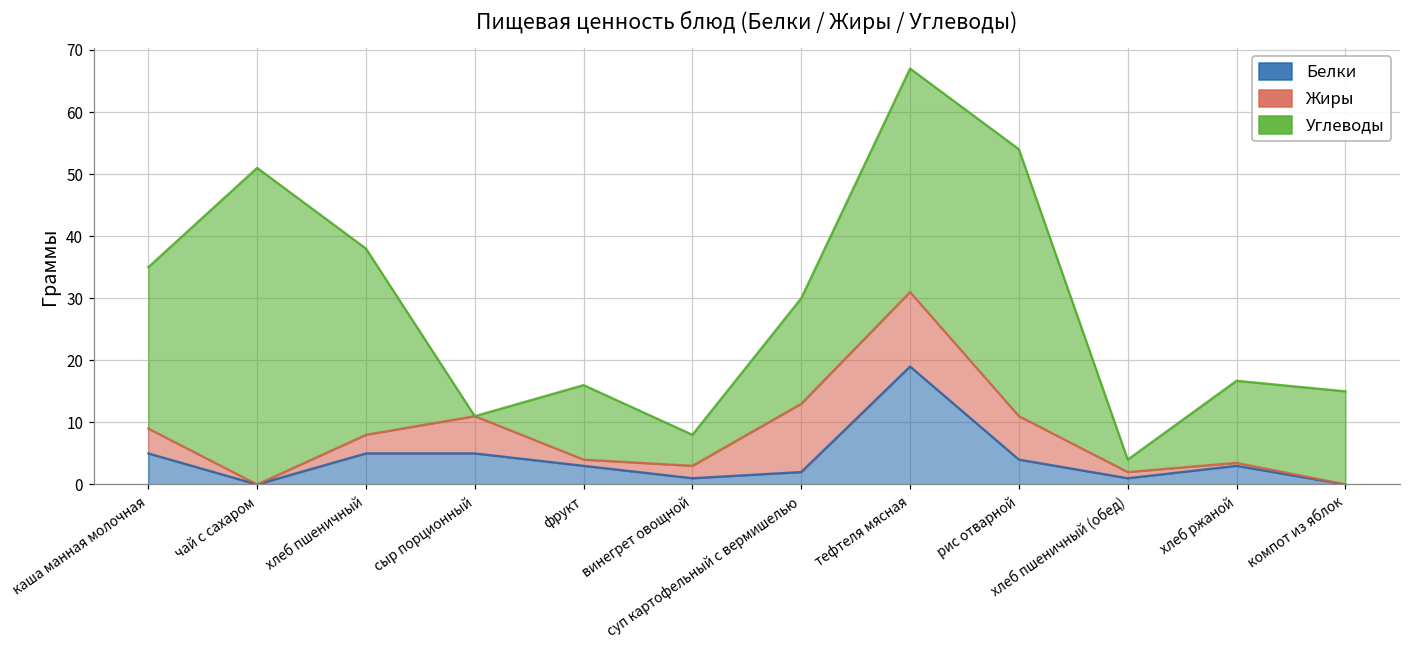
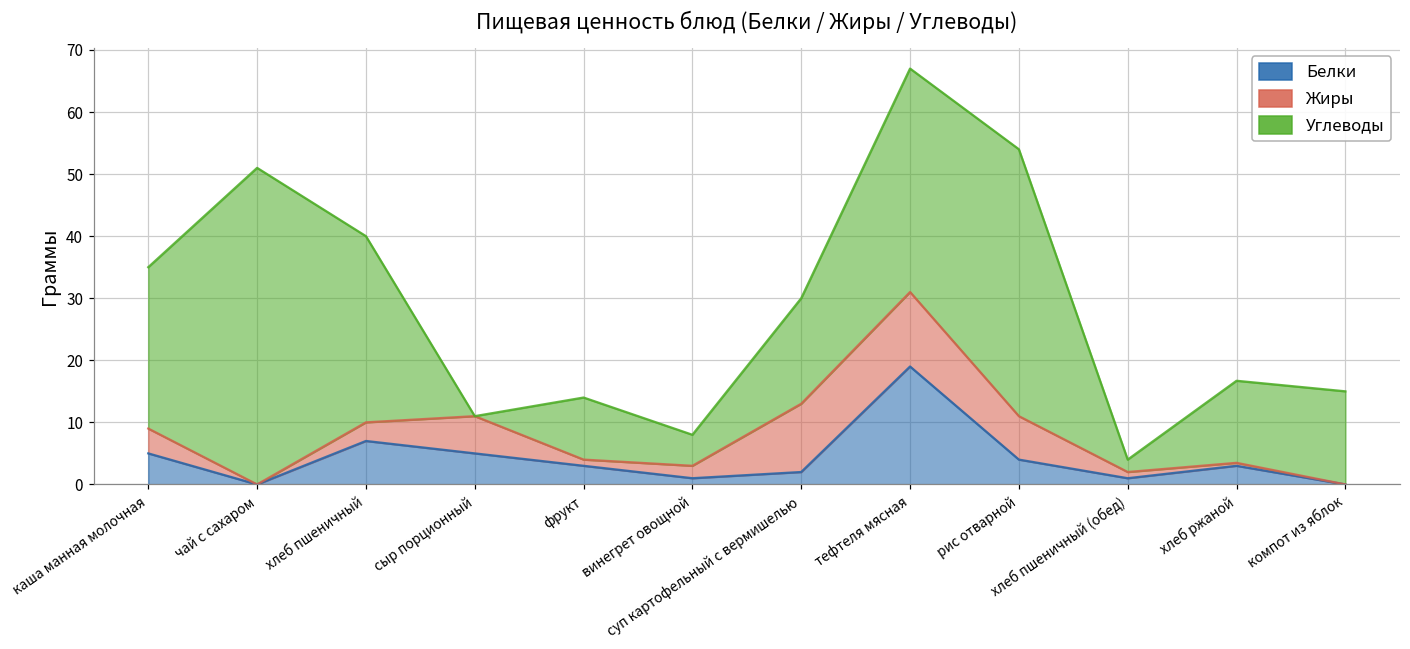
  {
    "Белки": {
      "каша манная молочная": 5,
-     "хлеб пшеничный": 5,
+     "хлеб пшеничный": 7,
      "сыр порционный": 5,
      "фрукт": 3,
      "винегрет овощной": 1,
      "суп картофельный с вермишелью": 2,
      "тефтеля мясная": 19,
      "рис отварной": 4,
      "хлеб пшеничный (обед)": 1,
      "хлеб ржаной": 3
    },
    "Жиры": {
      "каша манная молочная": 4,
      "хлеб пшеничный": 3,
      "фрукт": 1,
      "винегрет овощной": 2,
      "суп картофельный с вермишелью": 11,
      "тефтеля мясная": 12,
      "рис отварной": 7,
      "хлеб пшеничный (обед)": 1,
      "хлеб ржаной": 0
    },
    "Углеводы": {
      "каша манная молочная": 26,
      "чай с сахаром": 51,
      "хлеб пшеничный": 30,
-     "фрукт": 12,
+     "фрукт": 10,
      "винегрет овощной": 5,
      "суп картофельный с вермишелью": 17,
      "тефтеля мясная": 36,
      "рис отварной": 43,
      "хлеб пшеничный (обед)": 2,
      "хлеб ржаной": 13,
      "компот из яблок": 15
    }
  }
